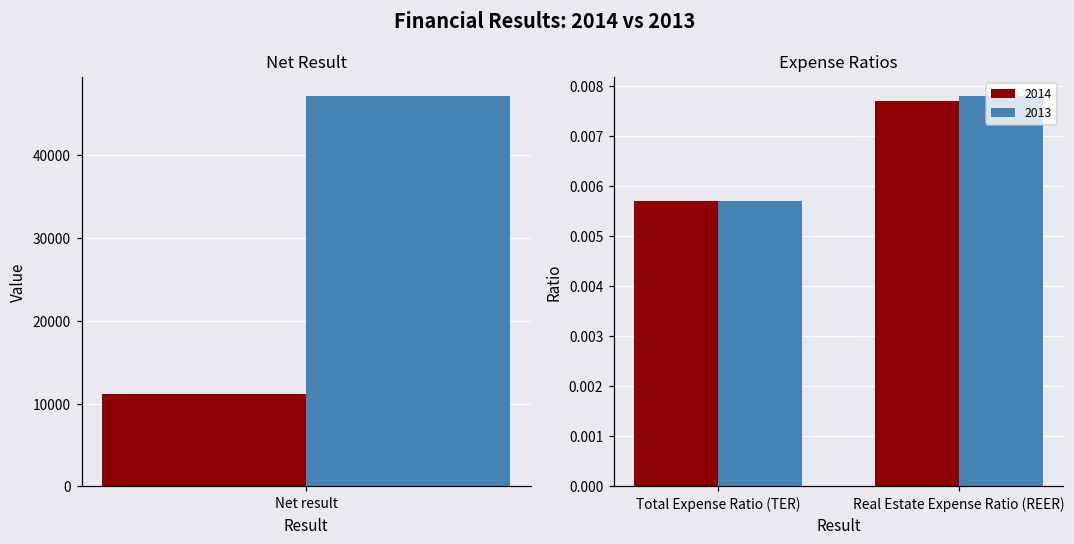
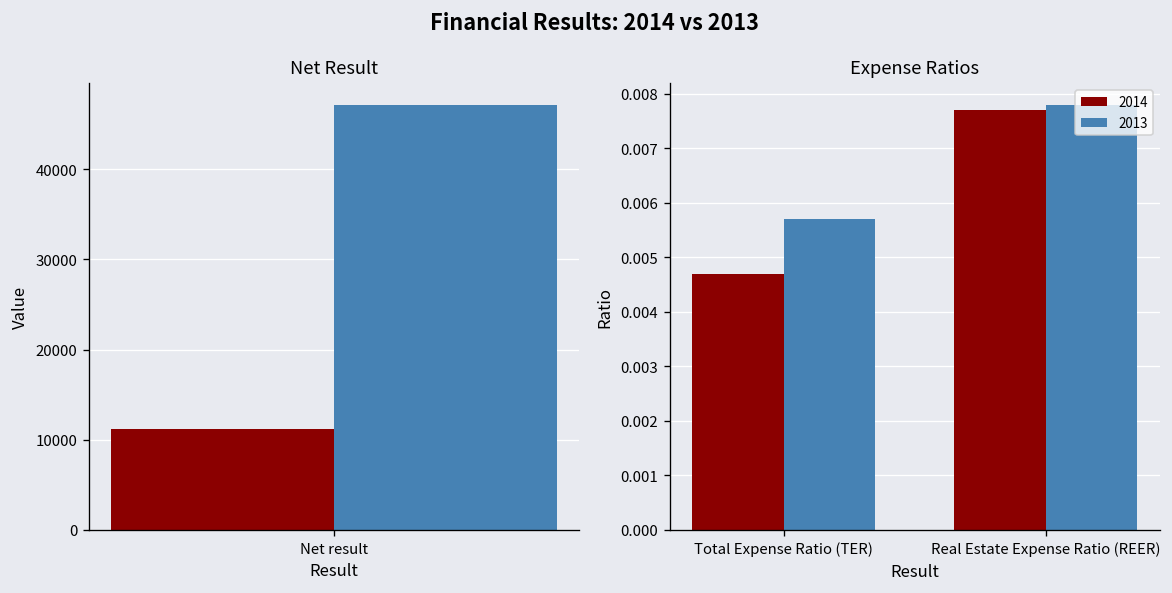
  {
    "Expense Ratios": {
      "2014": {
-       "Total Expense Ratio (TER)": 0.0057,
+       "Total Expense Ratio (TER)": 0.0047,
        "Real Estate Expense Ratio (REER)": 0.0077
      },
      "2013": {
        "Total Expense Ratio (TER)": 0.0057
      }
    }
  }
